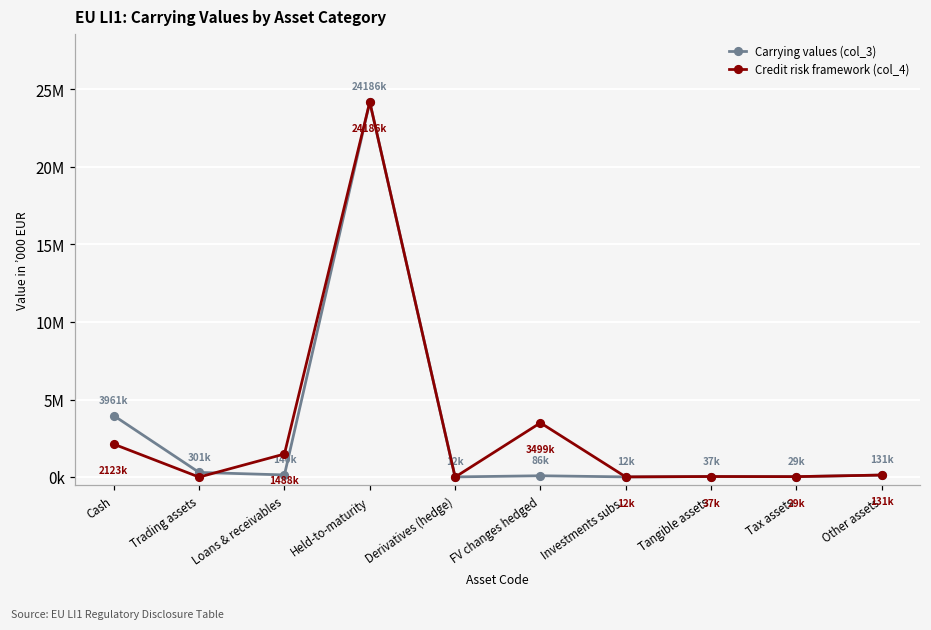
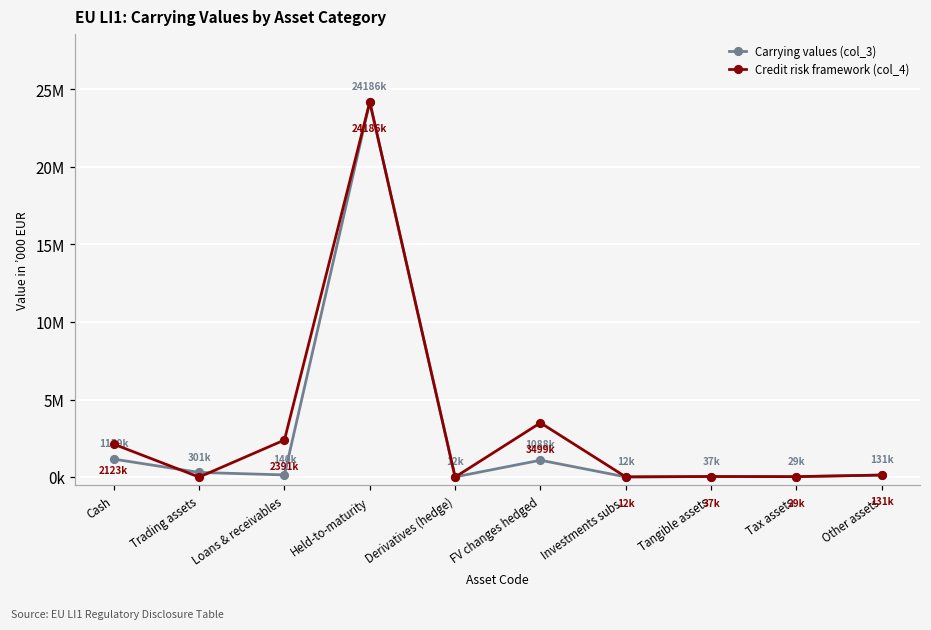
  {
    "Carrying values (col_3)": {
-     "Cash": "3961k",
+     "Cash": "1159k",
      "Trading assets": "301k",
-     "FV changes hedged": "86k"
+     "FV changes hedged": "1088k"
    },
    "Credit risk framework (col_4)": {
      "Cash": "2123k",
-     "Loans & receivables": "1488k",
+     "Loans & receivables": "2391k",
      "FV changes hedged": "3499k"
    }
  }
